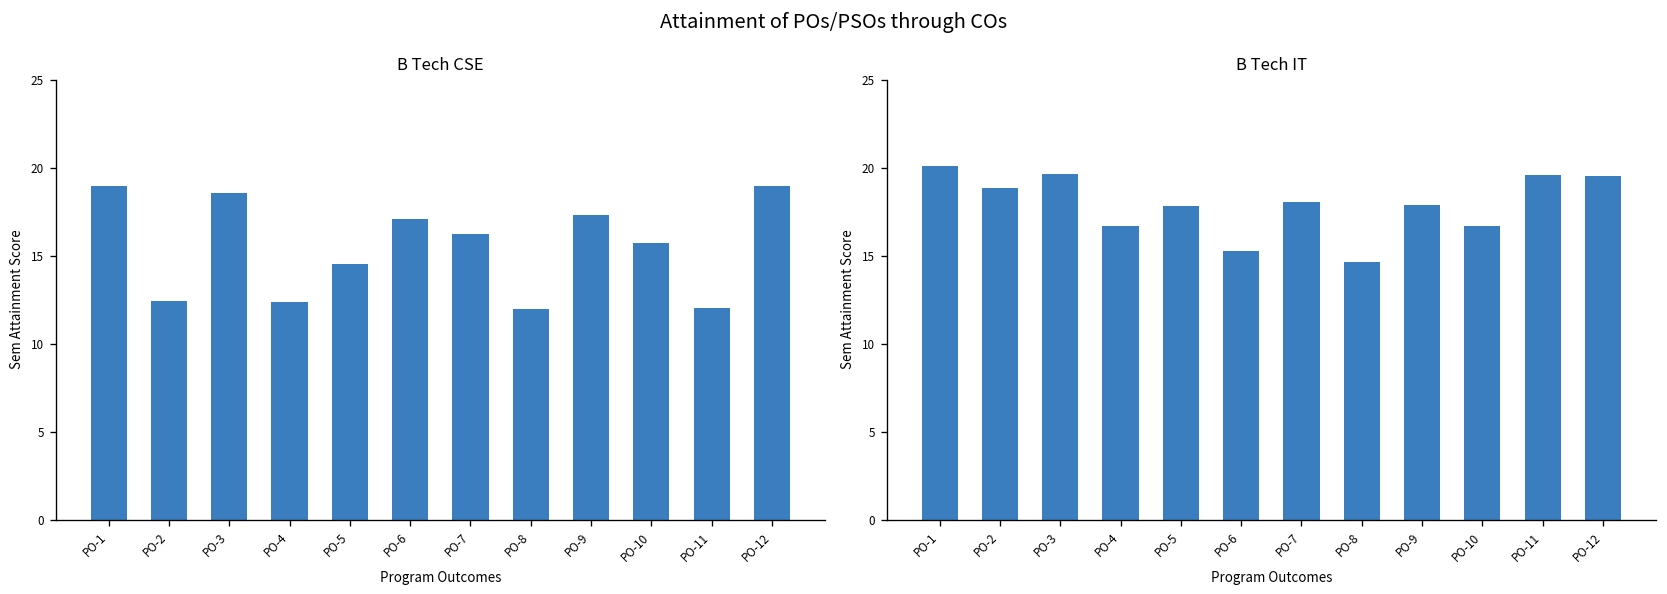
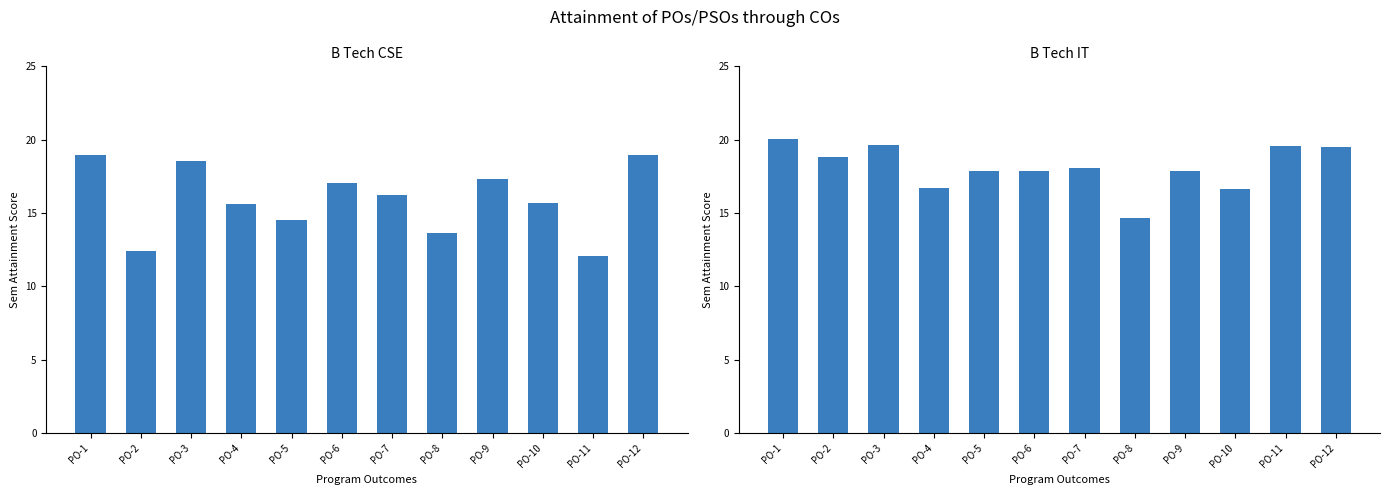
  {
    "B Tech CSE": {
      "PO-1": 19.0,
      "PO-2": 12.4,
      "PO-3": 18.6,
-     "PO-4": 12.4,
+     "PO-4": 15.6,
      "PO-5": 14.5,
      "PO-6": 17.1,
      "PO-7": 16.2,
-     "PO-8": 11.9,
+     "PO-8": 13.7,
      "PO-9": 17.3,
      "PO-10": 15.7,
      "PO-11": 12.0,
      "PO-12": 18.9
    },
    "B Tech IT": {
      "PO-1": 20.1,
      "PO-2": 18.8,
      "PO-3": 19.7,
      "PO-4": 16.7,
      "PO-5": 17.8,
-     "PO-6": 15.2,
+     "PO-6": 17.8,
      "PO-7": 18.1,
      "PO-8": 14.6,
      "PO-9": 17.9,
      "PO-10": 16.7,
      "PO-11": 19.6,
      "PO-12": 19.5
    }
  }
